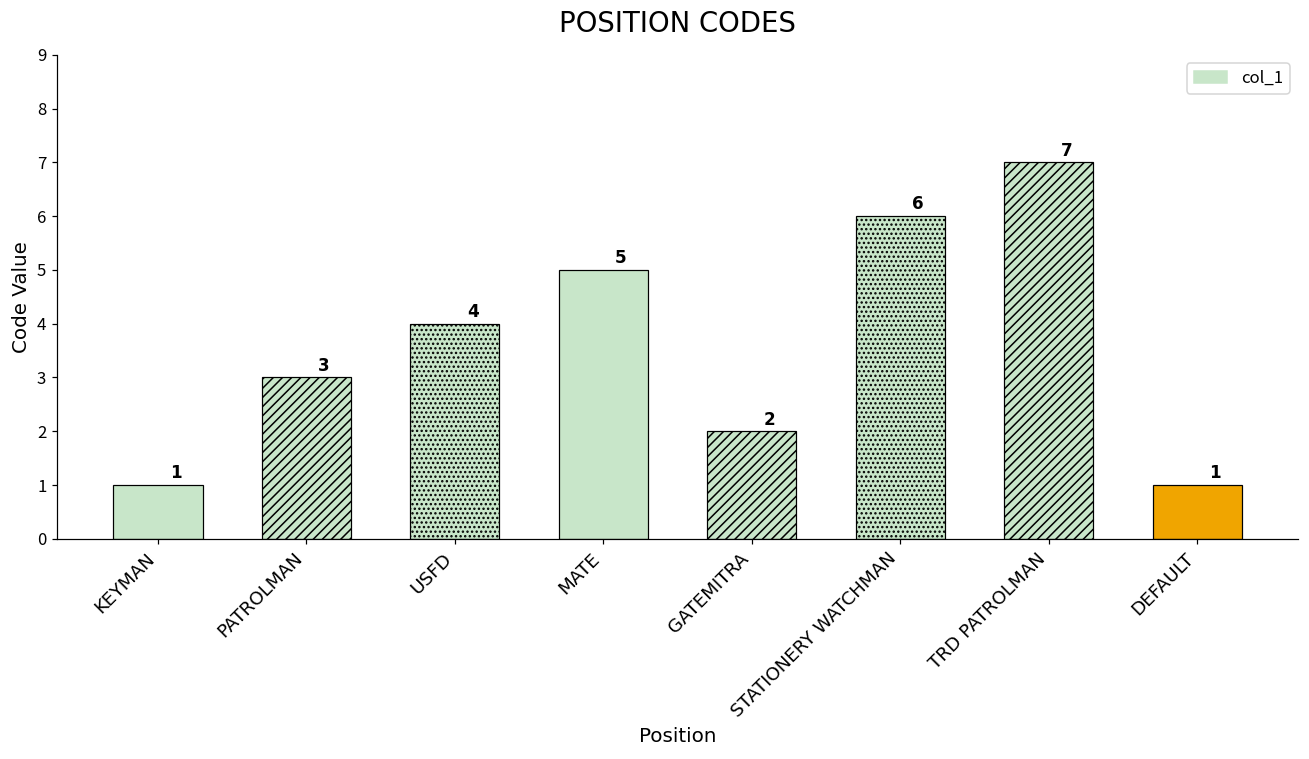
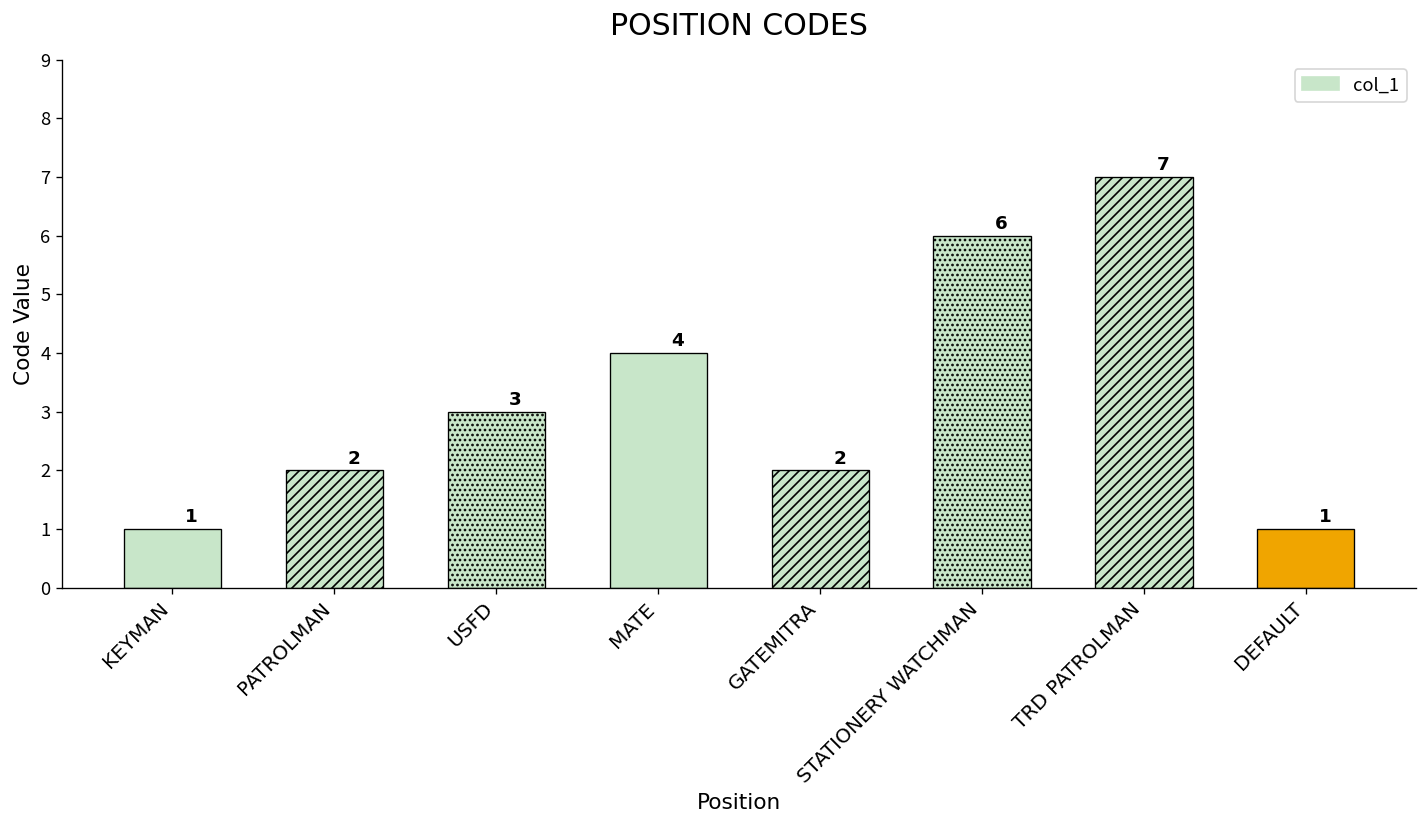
  {
    "KEYMAN": 1,
-   "PATROLMAN": 3,
-   "USFD": 4,
-   "MATE": 5,
+   "PATROLMAN": 2,
+   "USFD": 3,
+   "MATE": 4,
    "GATEMITRA": 2,
    "STATIONERY WATCHMAN": 6,
    "TRD PATROLMAN": 7,
    "DEFAULT": 1
  }
